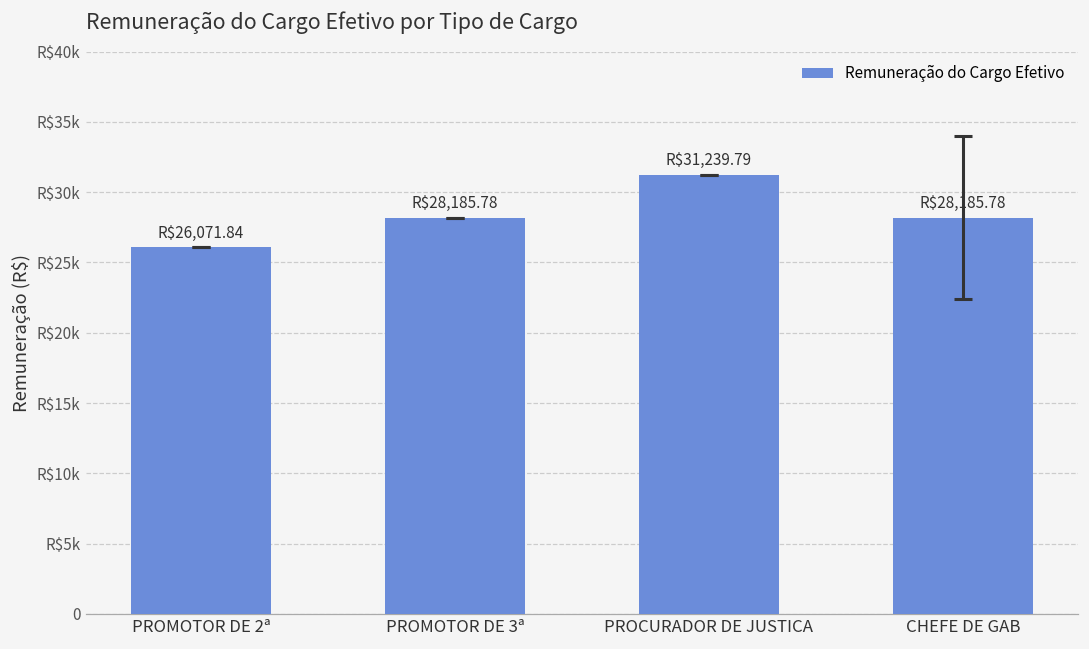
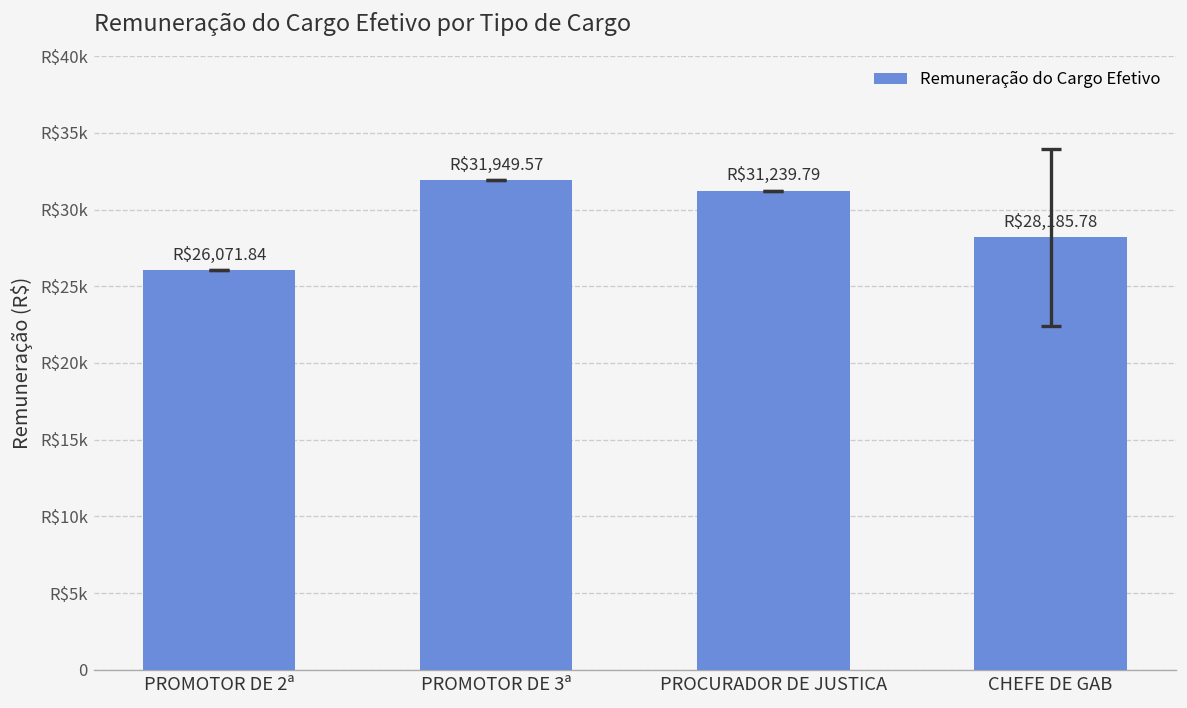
  {
    "Remuneração do Cargo Efetivo": {
      "PROMOTOR DE 2ª": "$26,071.84",
-     "PROMOTOR DE 3ª": "$28,185.78",
+     "PROMOTOR DE 3ª": "$31,949.57",
      "PROCURADOR DE JUSTICA": "$31,239.79",
      "CHEFE DE GAB": "$28,185.78"
    }
  }
